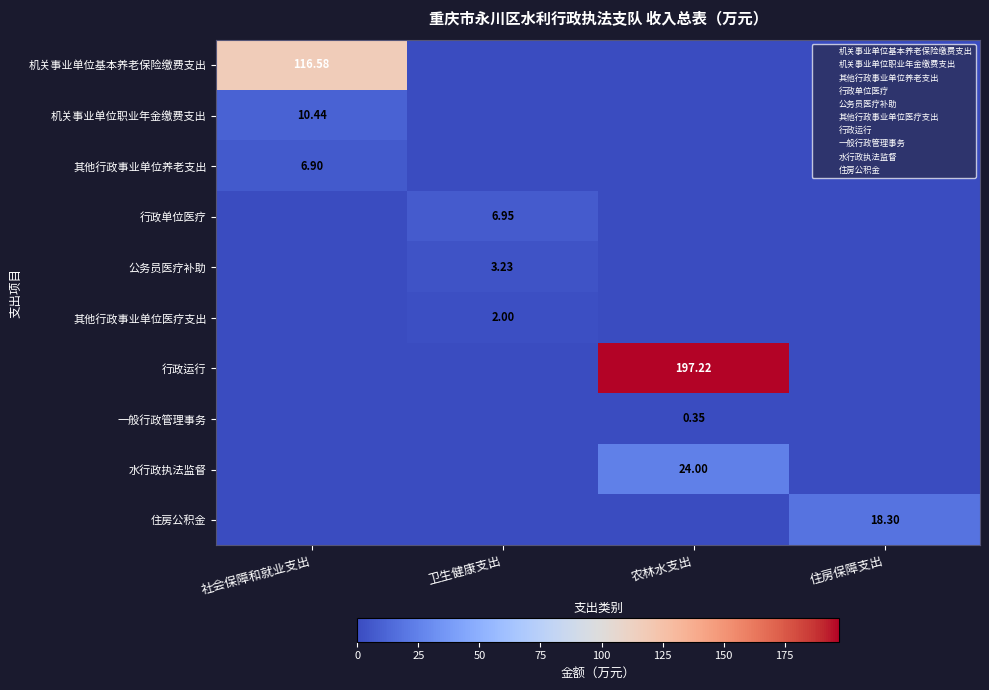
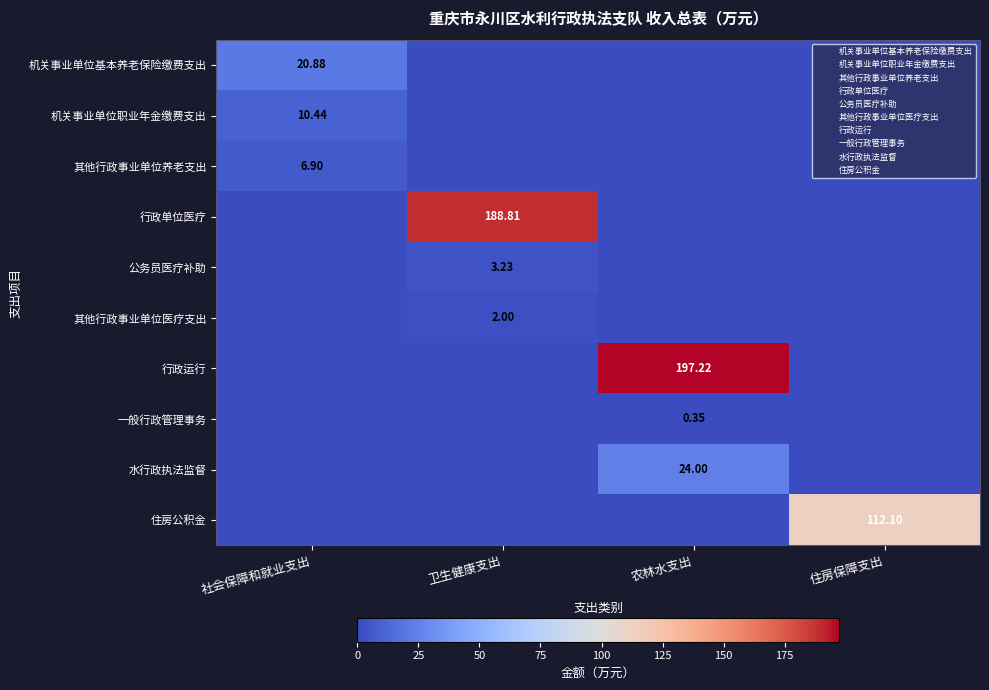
  {
    "机关事业单位基本养老保险缴费支出": {
-     "社会保障和就业支出": 116.58
+     "社会保障和就业支出": 20.88
    },
    "机关事业单位职业年金缴费支出": {
      "社会保障和就业支出": 10.44
    },
    "其他行政事业单位养老支出": {
      "社会保障和就业支出": 6.90
    },
    "行政单位医疗": {
-     "卫生健康支出": 6.95
+     "卫生健康支出": 188.81
    },
    "公务员医疗补助": {
      "卫生健康支出": 3.23
    },
    "其他行政事业单位医疗支出": {
      "卫生健康支出": 2.00
    },
    "行政运行": {
      "农林水支出": 197.22
    },
    "一般行政管理事务": {
      "农林水支出": 0.35
    },
    "水行政执法监督": {
      "农林水支出": 24.00
    },
    "住房公积金": {
-     "住房保障支出": 18.30
+     "住房保障支出": 112.10
    }
  }
